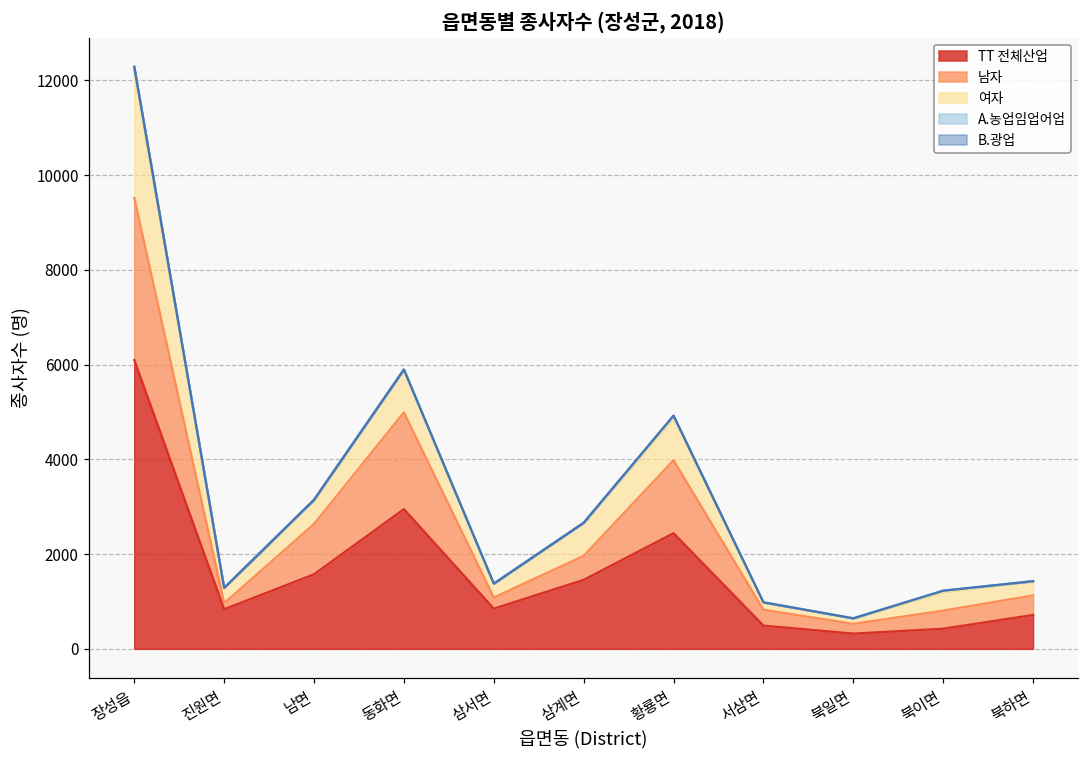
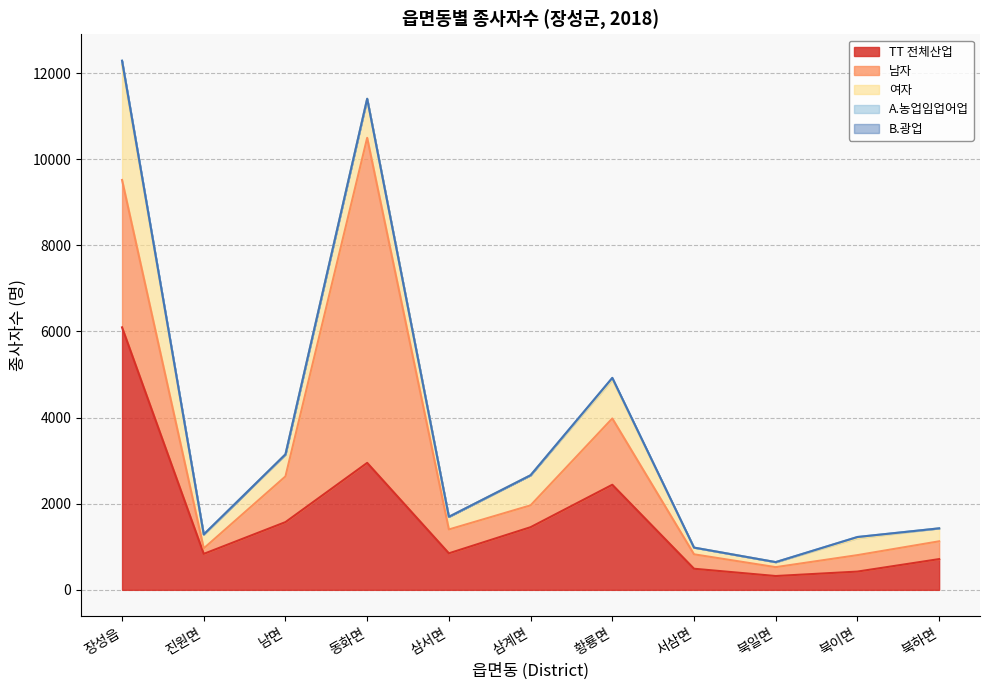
  {
    "TT 전체산업": {
      "장성읍": 6100,
      "진원면": 800,
      "남면": 1600,
      "동화면": 2900,
      "삼서면": 800,
      "삼계면": 1500,
      "황룡면": 2400,
      "서삼면": 500,
      "북일면": 300,
      "북이면": 400,
      "북하면": 700
    },
    "남자": {
      "장성읍": 3400,
      "진원면": 100,
      "남면": 1100,
-     "동화면": 2000,
-     "삼서면": 200,
+     "동화면": 7500,
+     "삼서면": 600,
      "삼계면": 500,
      "황룡면": 1500,
      "서삼면": 300,
      "북일면": 200,
      "북이면": 400,
      "북하면": 400
    },
    "여자": {
      "장성읍": 2700
    }
  }
